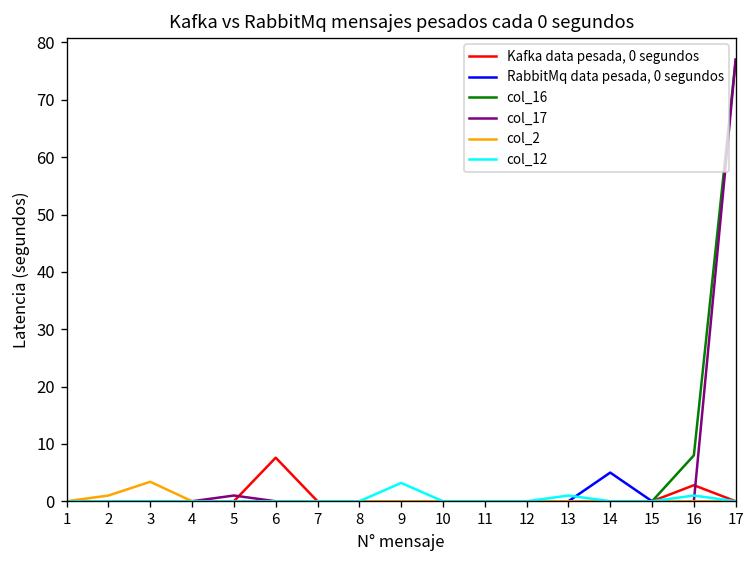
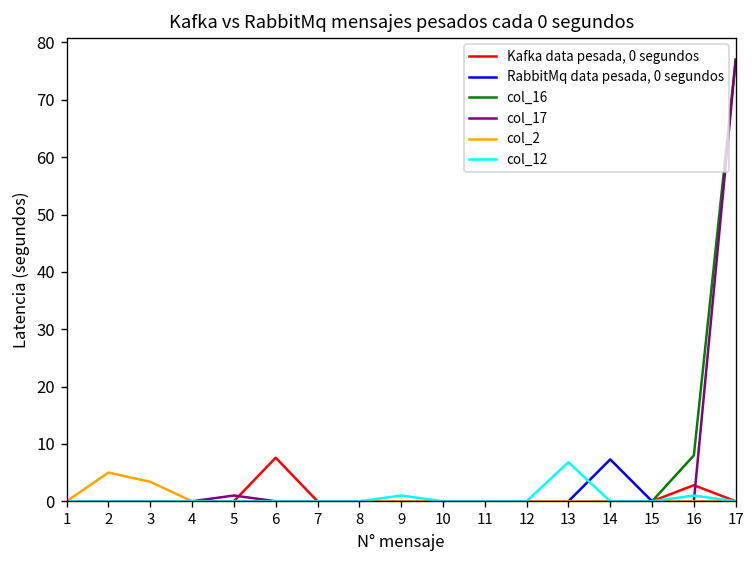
  {
    "Kafka data pesada, 0 segundos": {
      "6": 8,
      "16": 3
    },
    "RabbitMq data pesada, 0 segundos": {
-     "14": 5
+     "14": 7
    },
    "col_16": {
      "16": 8
    },
    "col_17": {
      "5": 1
    },
    "col_2": {
-     "2": 1,
+     "2": 5,
      "3": 3
    },
    "col_12": {
-     "9": 3,
-     "13": 1,
+     "9": 1,
+     "13": 7,
      "16": 1
    }
  }
